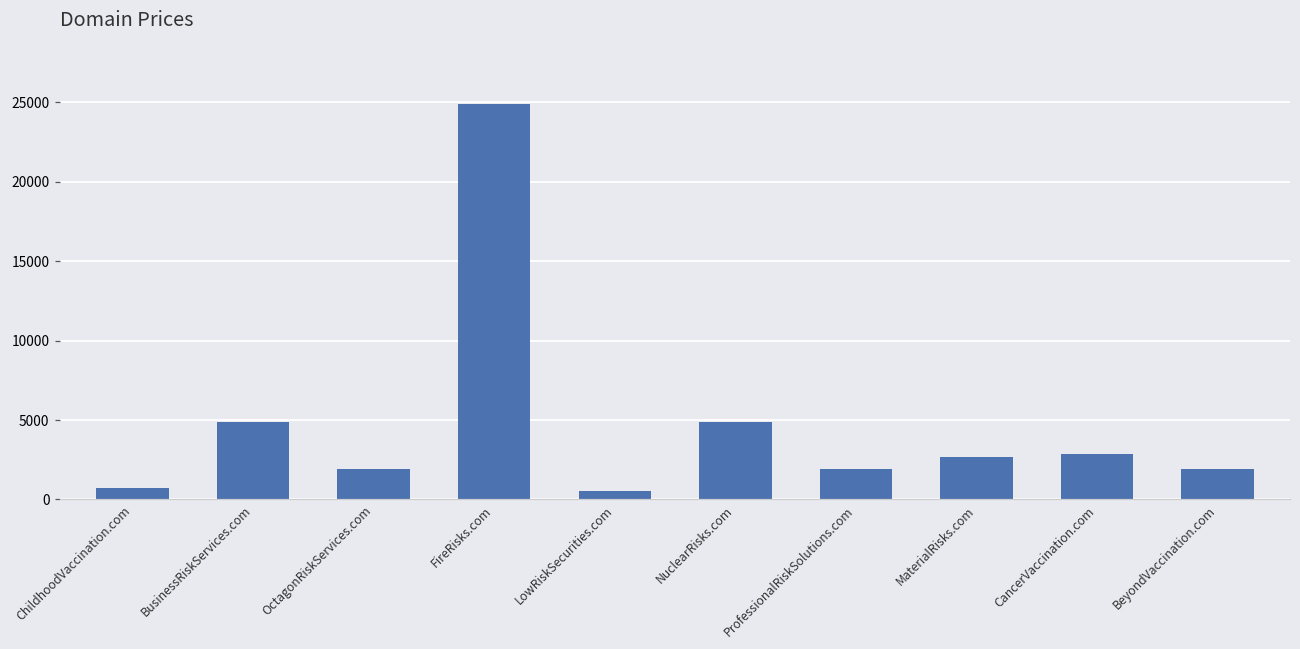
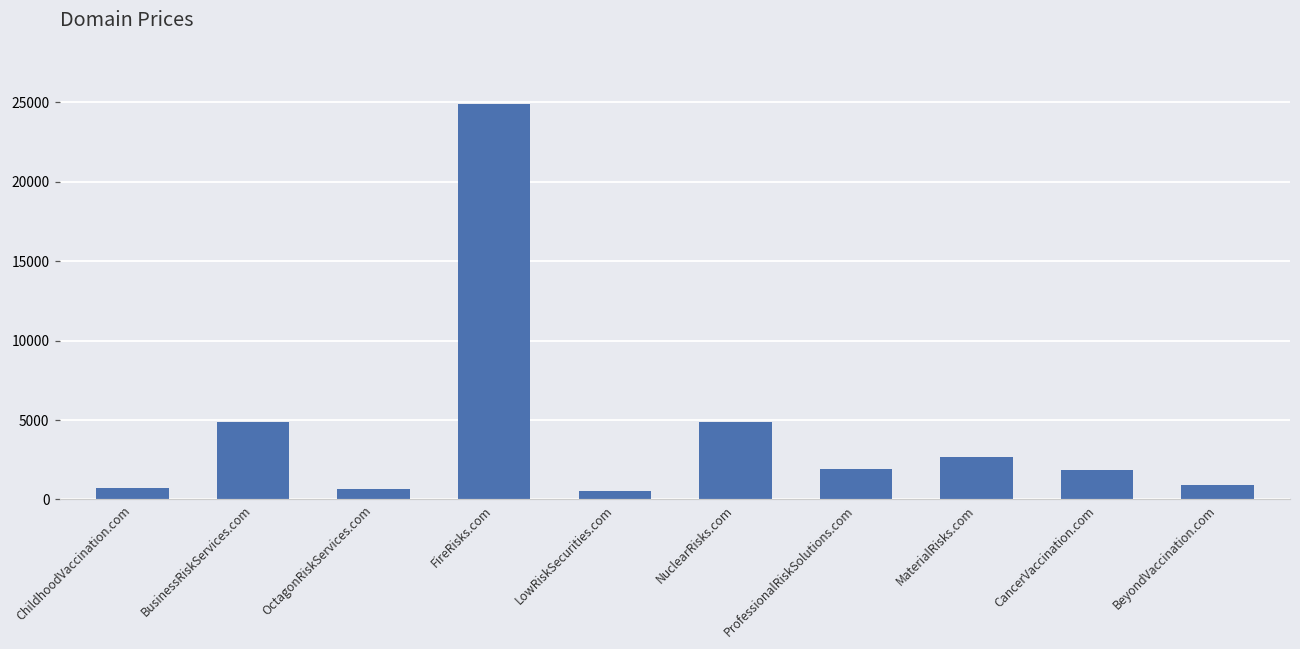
  {
    "ChildhoodVaccination.com": 700,
    "BusinessRiskServices.com": 4900,
-   "OctagonRiskServices.com": 1900,
+   "OctagonRiskServices.com": 700,
    "FireRisks.com": 24900,
    "LowRiskSecurities.com": 500,
    "NuclearRisks.com": 4900,
    "ProfessionalRiskSolutions.com": 1900,
    "MaterialRisks.com": 2700,
-   "CancerVaccination.com": 2900,
-   "BeyondVaccination.com": 1900
+   "CancerVaccination.com": 1900,
+   "BeyondVaccination.com": 900
  }
